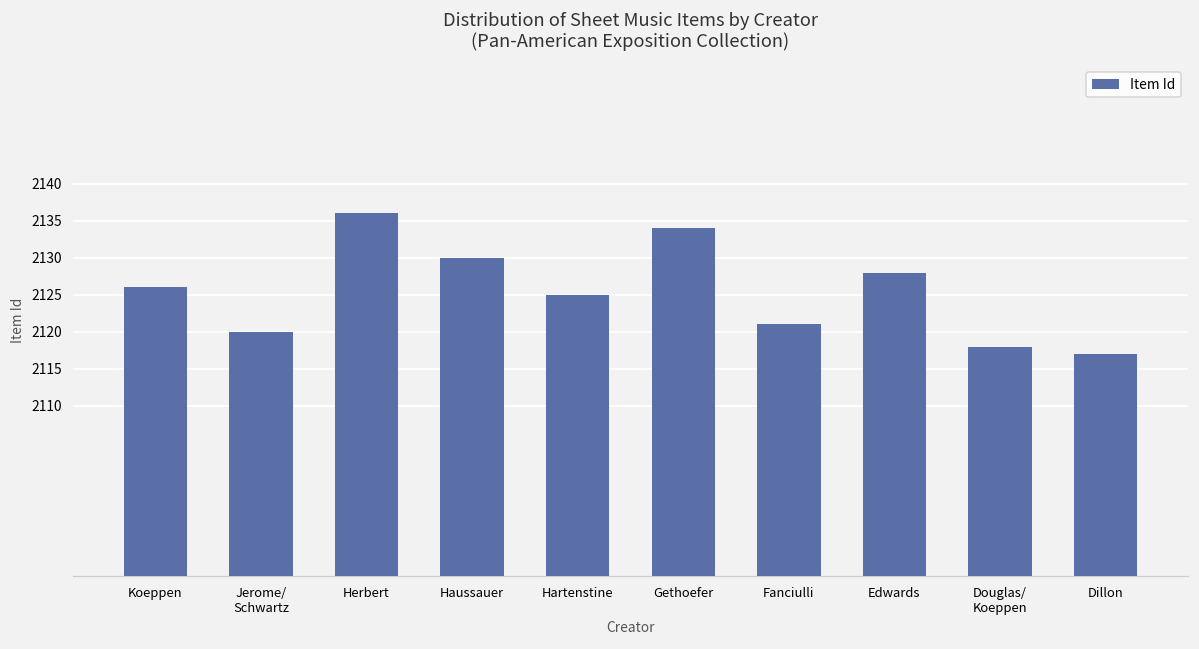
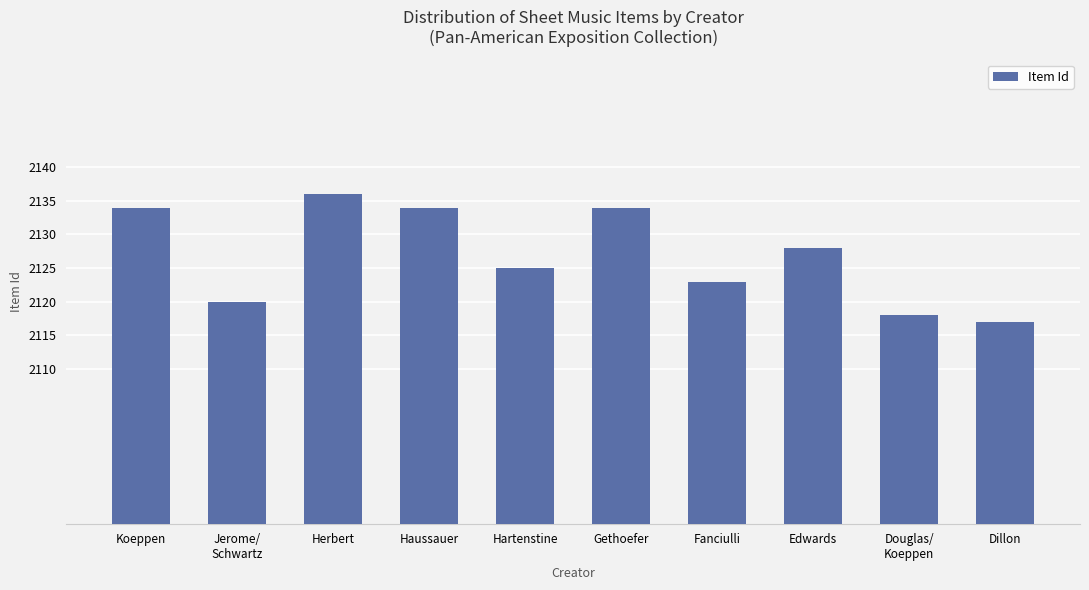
  {
-   "Koeppen": 2126,
+   "Koeppen": 2134,
    "Jerome/ Schwartz": 2120,
    "Herbert": 2136,
-   "Haussauer": 2130,
+   "Haussauer": 2134,
    "Hartenstine": 2125,
    "Gethoefer": 2134,
-   "Fanciulli": 2121,
+   "Fanciulli": 2123,
    "Edwards": 2128,
    "Douglas/ Koeppen": 2118,
    "Dillon": 2117
  }
